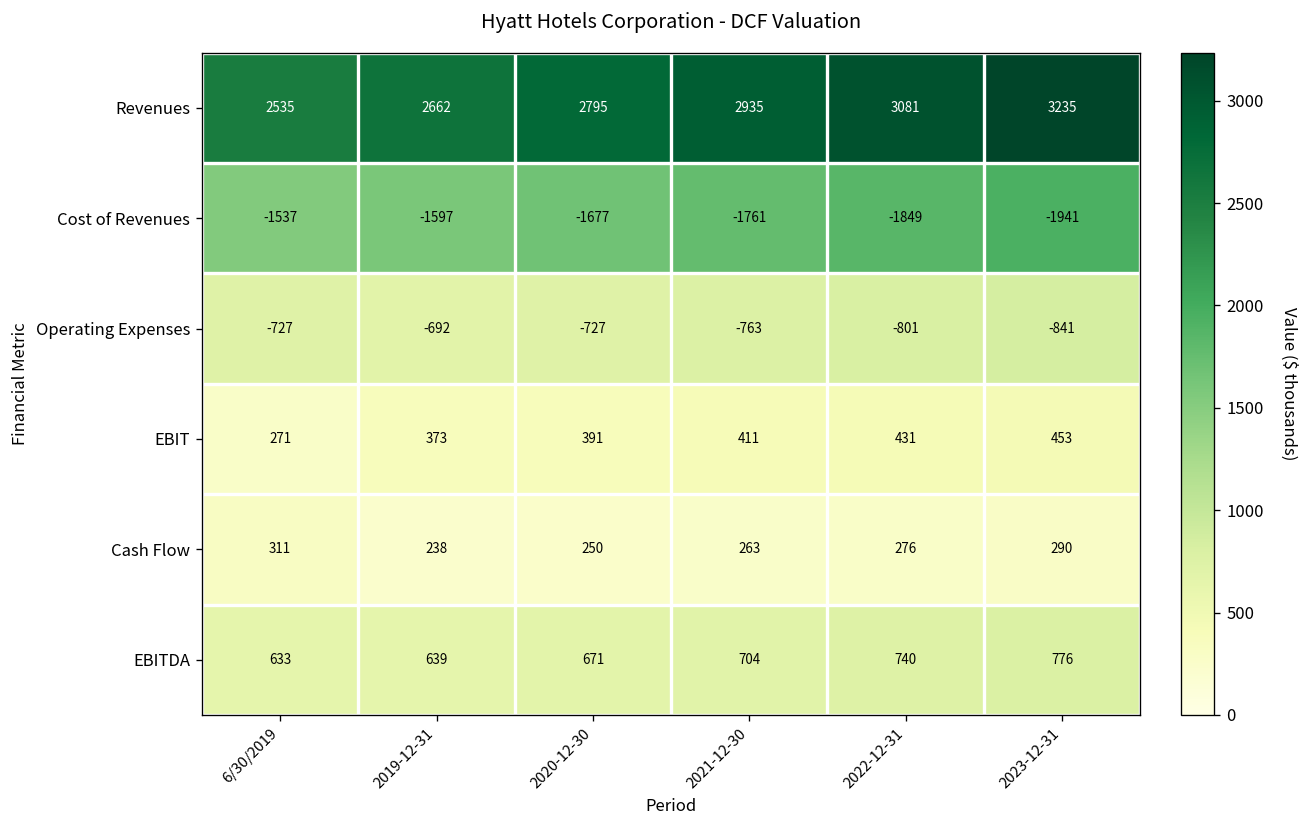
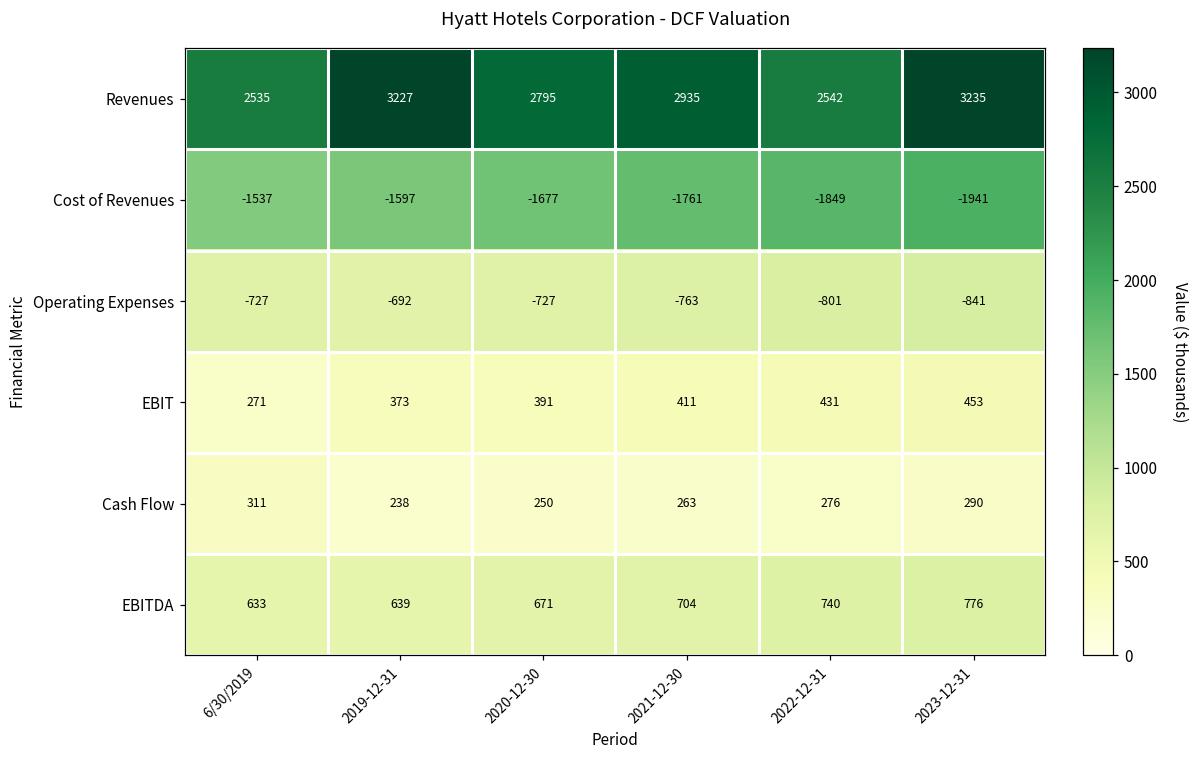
  {
    "Revenues": {
      "6/30/2019": 2535,
-     "2019-12-31": 2662,
+     "2019-12-31": 3227,
      "2020-12-30": 2795,
      "2021-12-30": 2935,
-     "2022-12-31": 3081,
+     "2022-12-31": 2542,
      "2023-12-31": 3235
    },
    "Cost of Revenues": {
      "6/30/2019": -1537,
      "2019-12-31": -1597,
      "2020-12-30": -1677,
      "2021-12-30": -1761,
      "2022-12-31": -1849,
      "2023-12-31": -1941
    },
    "Operating Expenses": {
      "6/30/2019": -727,
      "2019-12-31": -692,
      "2020-12-30": -727,
      "2021-12-30": -763,
      "2022-12-31": -801,
      "2023-12-31": -841
    },
    "EBIT": {
      "6/30/2019": 271,
      "2019-12-31": 373,
      "2020-12-30": 391,
      "2021-12-30": 411,
      "2022-12-31": 431,
      "2023-12-31": 453
    },
    "Cash Flow": {
      "6/30/2019": 311,
      "2019-12-31": 238,
      "2020-12-30": 250,
      "2021-12-30": 263,
      "2022-12-31": 276,
      "2023-12-31": 290
    },
    "EBITDA": {
      "6/30/2019": 633,
      "2019-12-31": 639,
      "2020-12-30": 671,
      "2021-12-30": 704,
      "2022-12-31": 740,
      "2023-12-31": 776
    }
  }
